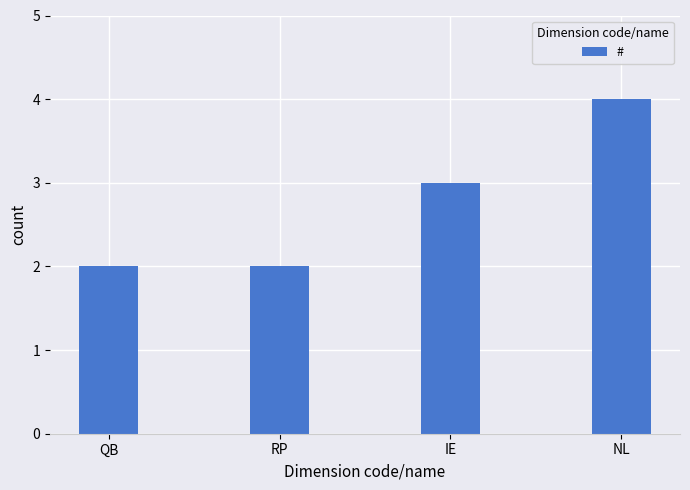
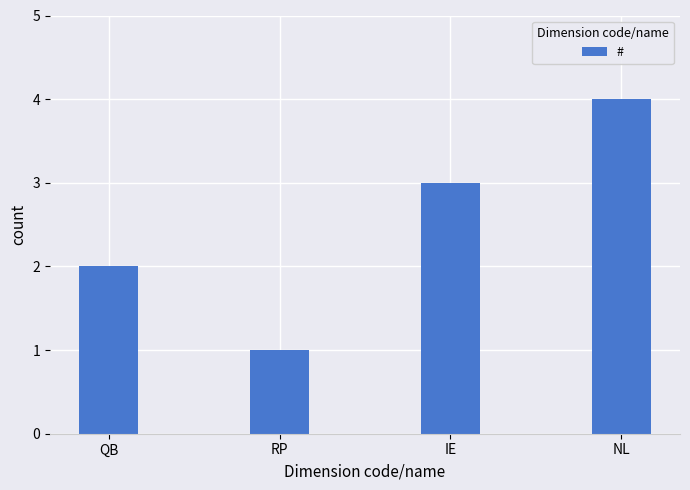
  {
    "QB": 2,
-   "RP": 2,
+   "RP": 1,
    "IE": 3,
    "NL": 4
  }
